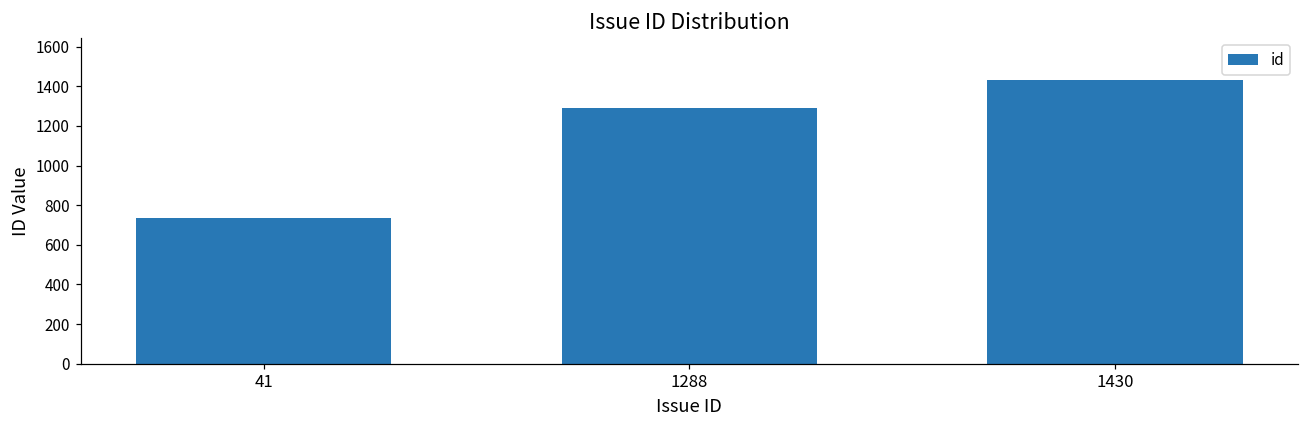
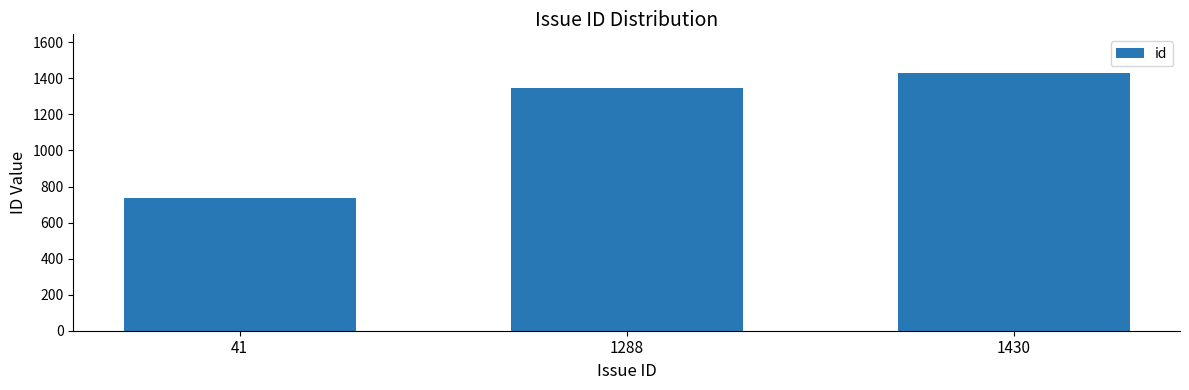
  {
    "41": 740,
-   "1288": 1290,
+   "1288": 1350,
    "1430": 1430
  }
